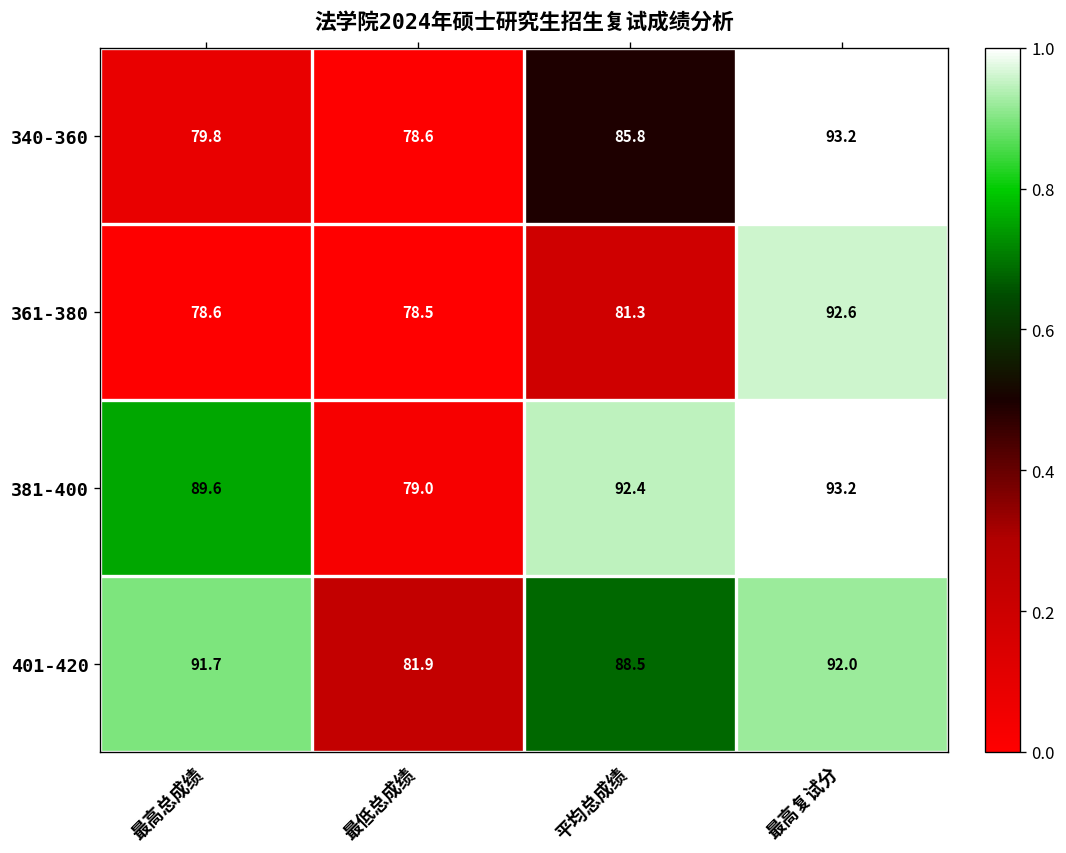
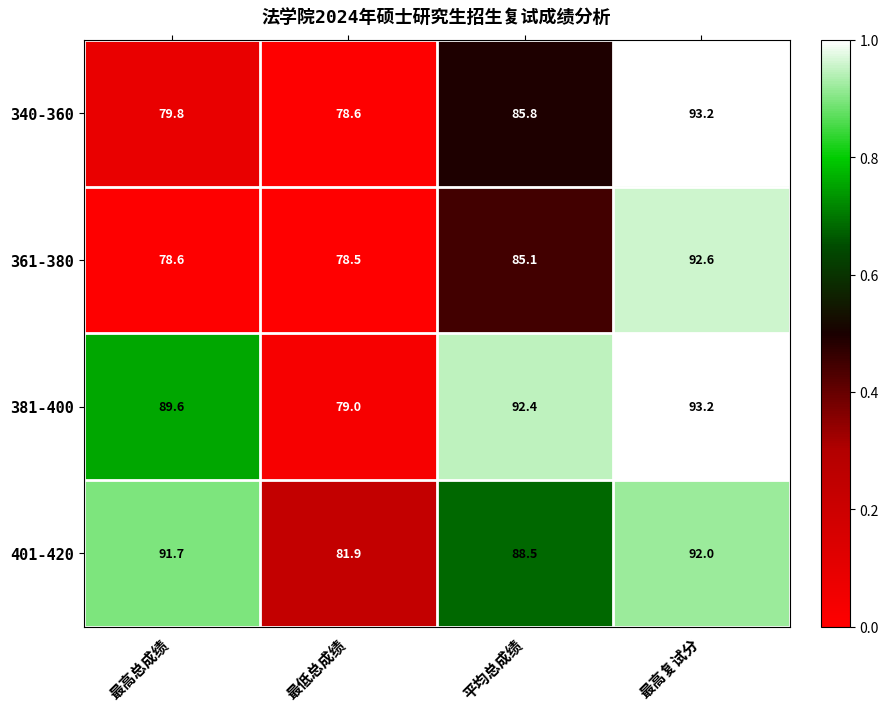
  {
    "340-360": {
      "最高总成绩": 79.8,
      "最低总成绩": 78.6,
      "平均总成绩": 85.8,
      "最高复试分": 93.2
    },
    "361-380": {
      "最高总成绩": 78.6,
      "最低总成绩": 78.5,
-     "平均总成绩": 81.3,
+     "平均总成绩": 85.1,
      "最高复试分": 92.6
    },
    "381-400": {
      "最高总成绩": 89.6,
      "最低总成绩": 79.0,
      "平均总成绩": 92.4,
      "最高复试分": 93.2
    },
    "401-420": {
      "最高总成绩": 91.7,
      "最低总成绩": 81.9,
      "平均总成绩": 88.5,
      "最高复试分": 92.0
    }
  }
